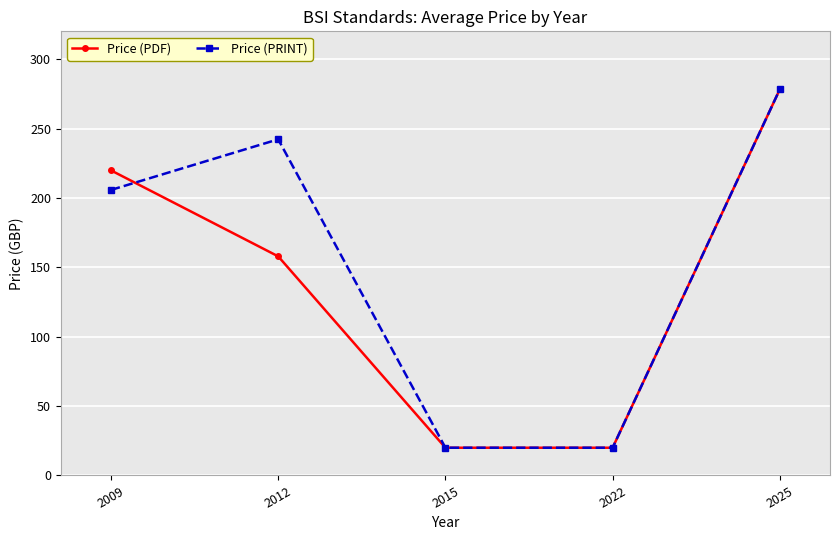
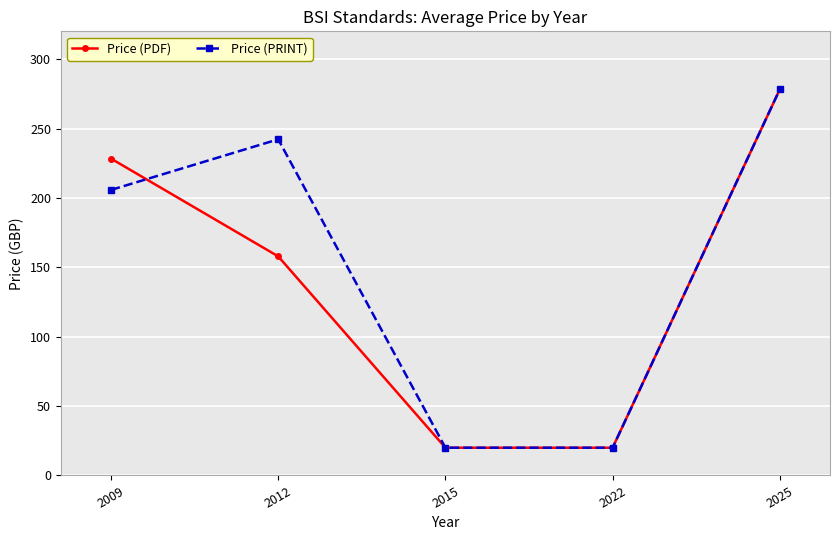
  {
    "Price (PDF)": {
-     "2009": 220,
+     "2009": 229,
      "2012": 158
    },
    "Price (PRINT)": {
      "2009": 206,
      "2012": 242
    }
  }
